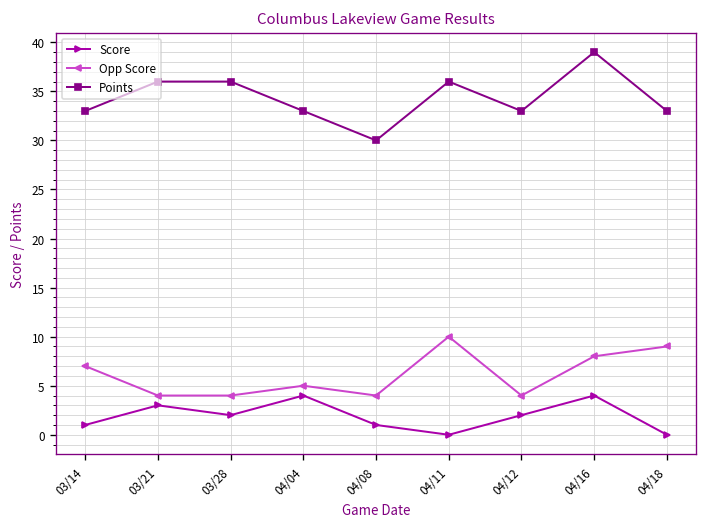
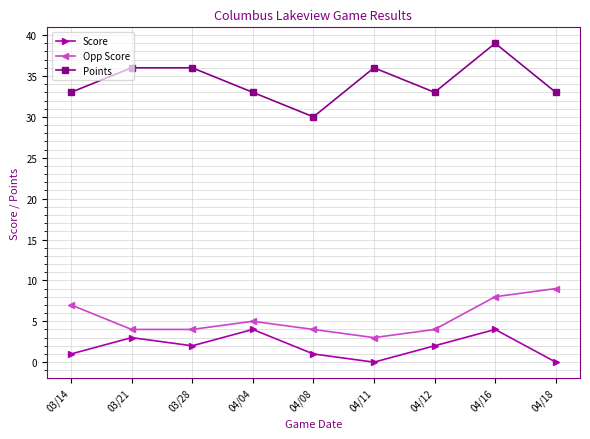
  {
    "Opp Score": {
      "03/14": 7,
      "03/21": 4,
      "03/28": 4,
      "04/04": 5,
      "04/08": 4,
-     "04/11": 10,
+     "04/11": 3,
      "04/12": 4,
      "04/16": 8,
      "04/18": 9
    }
  }
